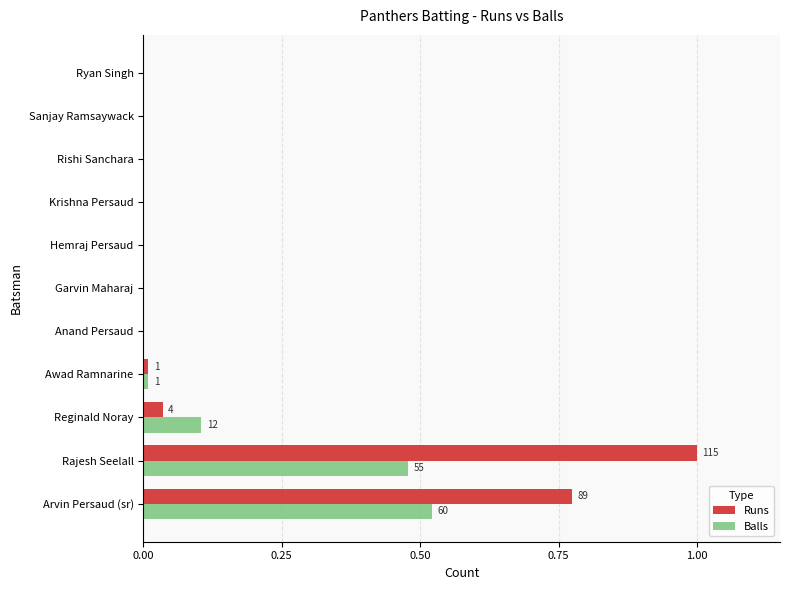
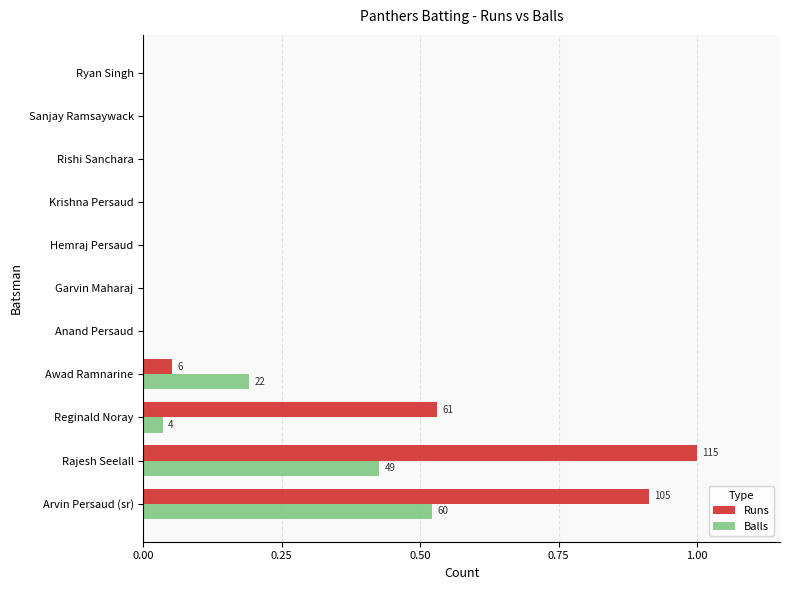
  {
    "Runs": {
-     "Awad Ramnarine": 1,
-     "Reginald Noray": 4,
-     "Arvin Persaud (sr)": 89
+     "Awad Ramnarine": 6,
+     "Reginald Noray": 61,
+     "Arvin Persaud (sr)": 105
    },
    "Balls": {
-     "Awad Ramnarine": 1,
-     "Reginald Noray": 12,
-     "Rajesh Seelall": 55
+     "Awad Ramnarine": 22,
+     "Reginald Noray": 4,
+     "Rajesh Seelall": 49
    }
  }
